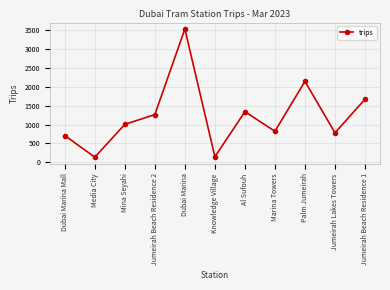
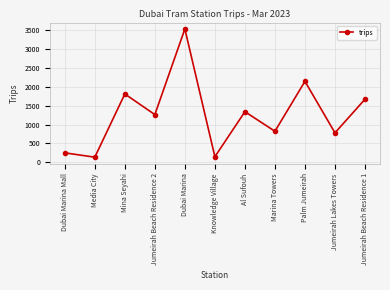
  {
-   "Dubai Marina Mall": 700,
+   "Dubai Marina Mall": 300,
    "Media City": 100,
-   "Mina Seyahi": 1000,
+   "Mina Seyahi": 1800,
    "Jumeirah Beach Residence 2": 1300,
    "Dubai Marina": 3500,
    "Knowledge Village": 100,
    "Al Sufouh": 1300,
    "Marina Towers": 800,
    "Palm Jumeirah": 2100,
    "Jumeirah Lakes Towers": 800,
    "Jumeirah Beach Residence 1": 1700
  }
